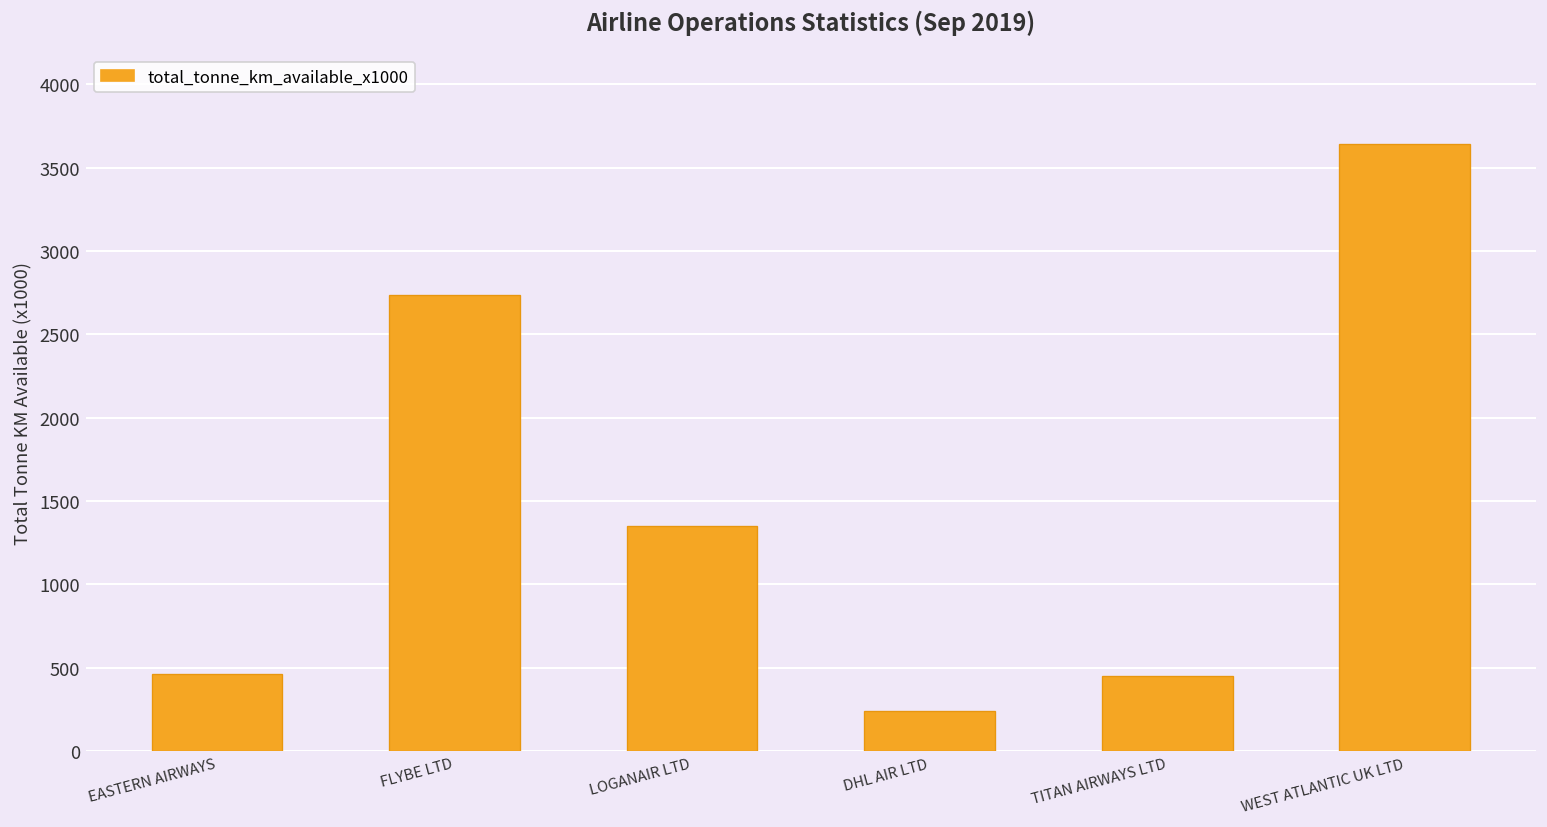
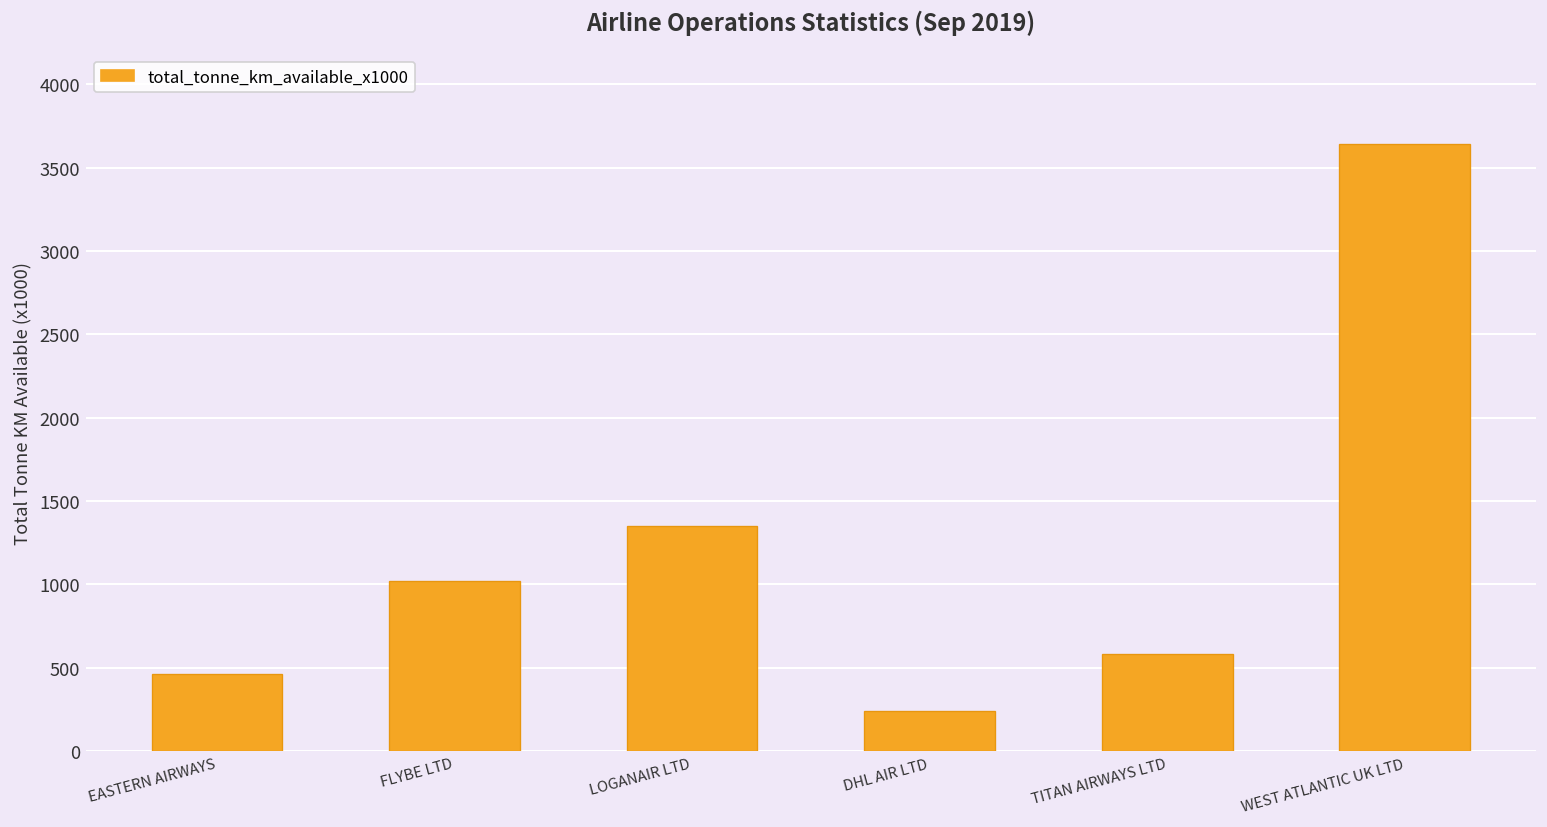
  {
    "EASTERN AIRWAYS": 460,
-   "FLYBE LTD": 2730,
+   "FLYBE LTD": 1020,
    "LOGANAIR LTD": 1350,
    "DHL AIR LTD": 240,
-   "TITAN AIRWAYS LTD": 450,
+   "TITAN AIRWAYS LTD": 580,
    "WEST ATLANTIC UK LTD": 3640
  }
